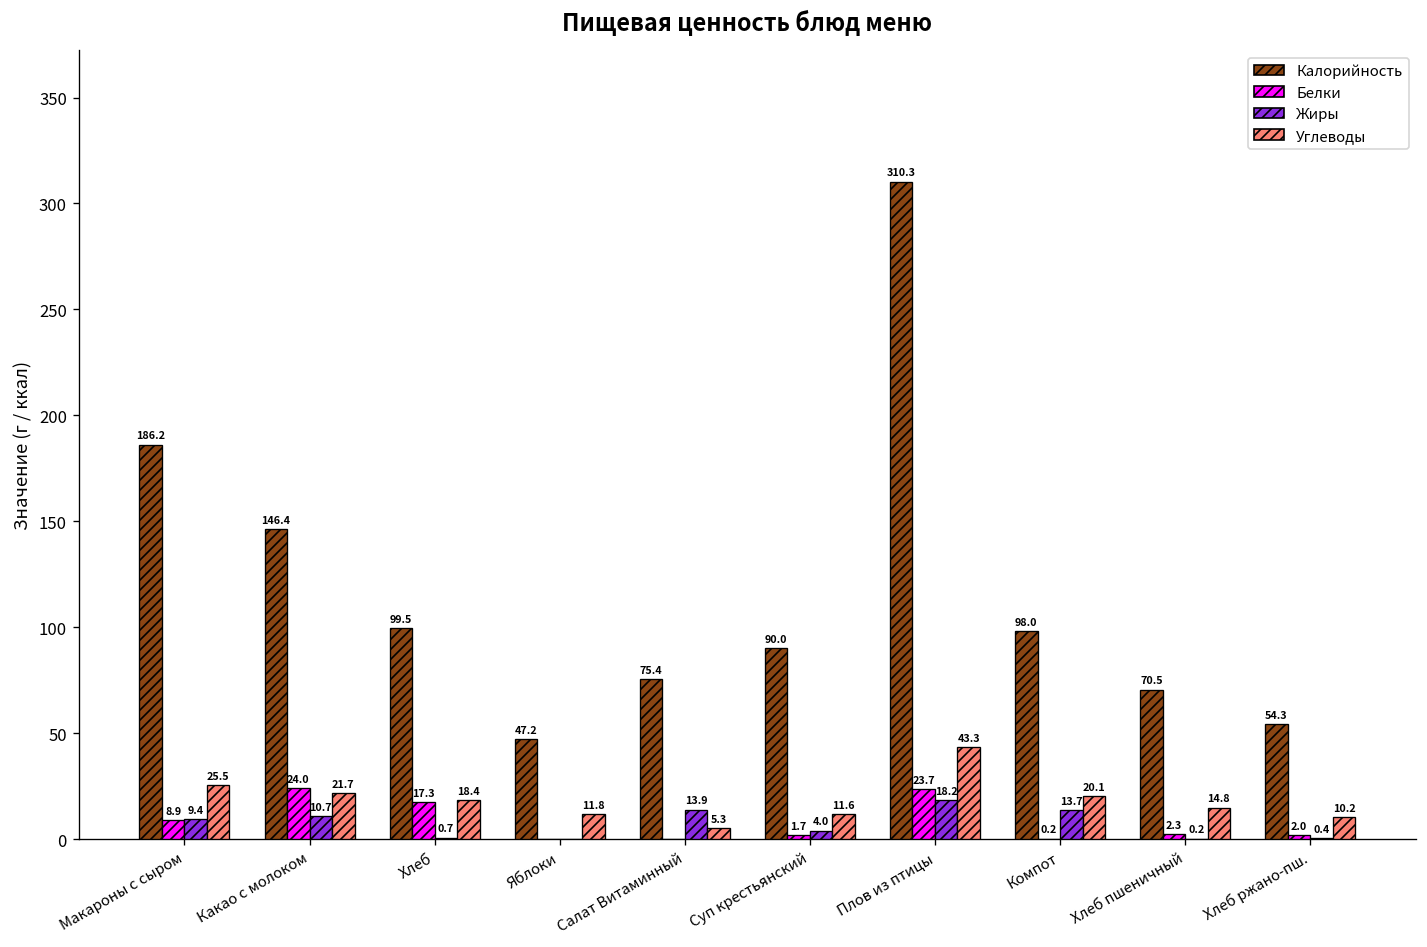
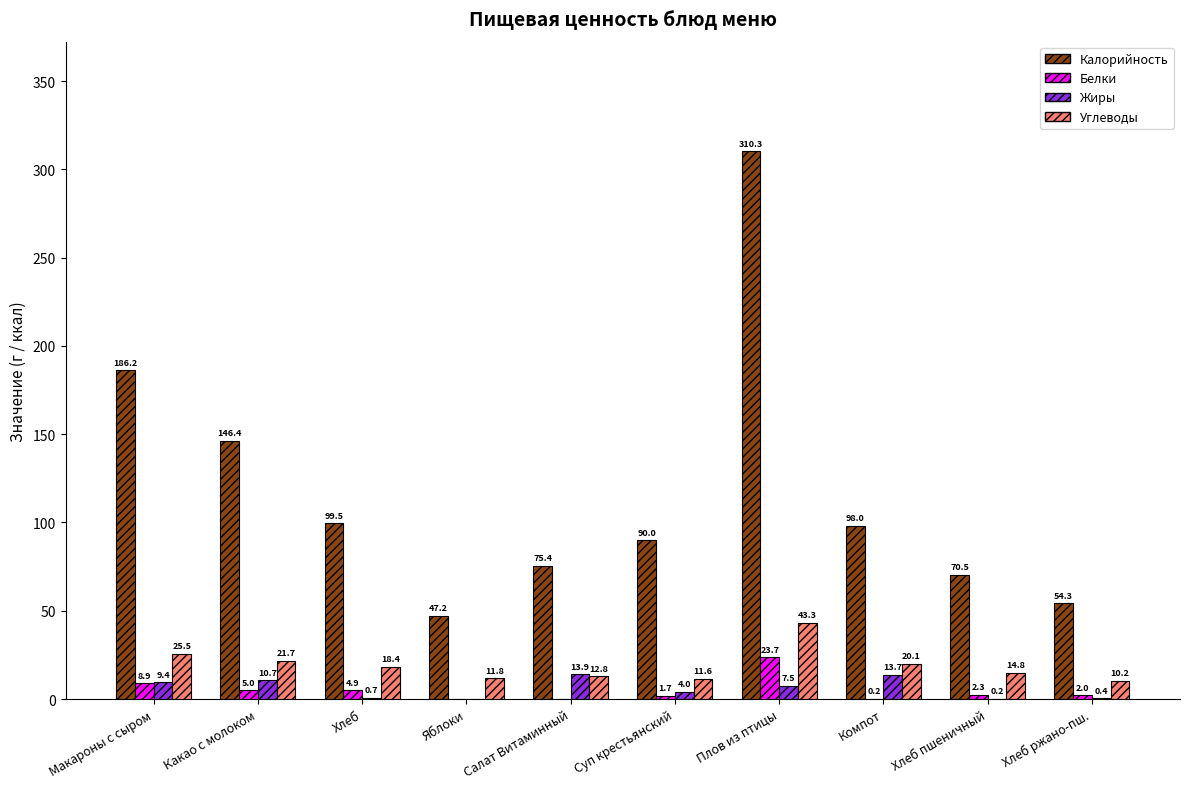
  {
    "Калорийность": {
      "Макароны с сыром": 186.2,
      "Какао с молоком": 146.4,
      "Хлеб": 99.5,
      "Яблоки": 47.2,
      "Салат Витаминный": 75.4,
      "Суп крестьянский": 90.0,
      "Плов из птицы": 310.3,
      "Компот": 98.0,
      "Хлеб пшеничный": 70.5,
      "Хлеб ржано-пш.": 54.3
    },
    "Белки": {
      "Макароны с сыром": 8.9,
-     "Какао с молоком": 24.0,
-     "Хлеб": 17.3,
+     "Какао с молоком": 5.0,
+     "Хлеб": 4.9,
      "Суп крестьянский": 1.7,
      "Плов из птицы": 23.7,
      "Компот": 0.2,
      "Хлеб пшеничный": 2.3,
      "Хлеб ржано-пш.": 2.0
    },
    "Жиры": {
      "Макароны с сыром": 9.4,
      "Какао с молоком": 10.7,
      "Хлеб": 0.7,
      "Салат Витаминный": 13.9,
      "Суп крестьянский": 4.0,
-     "Плов из птицы": 18.2,
+     "Плов из птицы": 7.5,
      "Компот": 13.7,
      "Хлеб пшеничный": 0.2,
      "Хлеб ржано-пш.": 0.4
    },
    "Углеводы": {
      "Макароны с сыром": 25.5,
      "Какао с молоком": 21.7,
      "Хлеб": 18.4,
      "Яблоки": 11.8,
-     "Салат Витаминный": 5.3,
+     "Салат Витаминный": 12.8,
      "Суп крестьянский": 11.6,
      "Плов из птицы": 43.3,
      "Компот": 20.1,
      "Хлеб пшеничный": 14.8,
      "Хлеб ржано-пш.": 10.2
    }
  }
